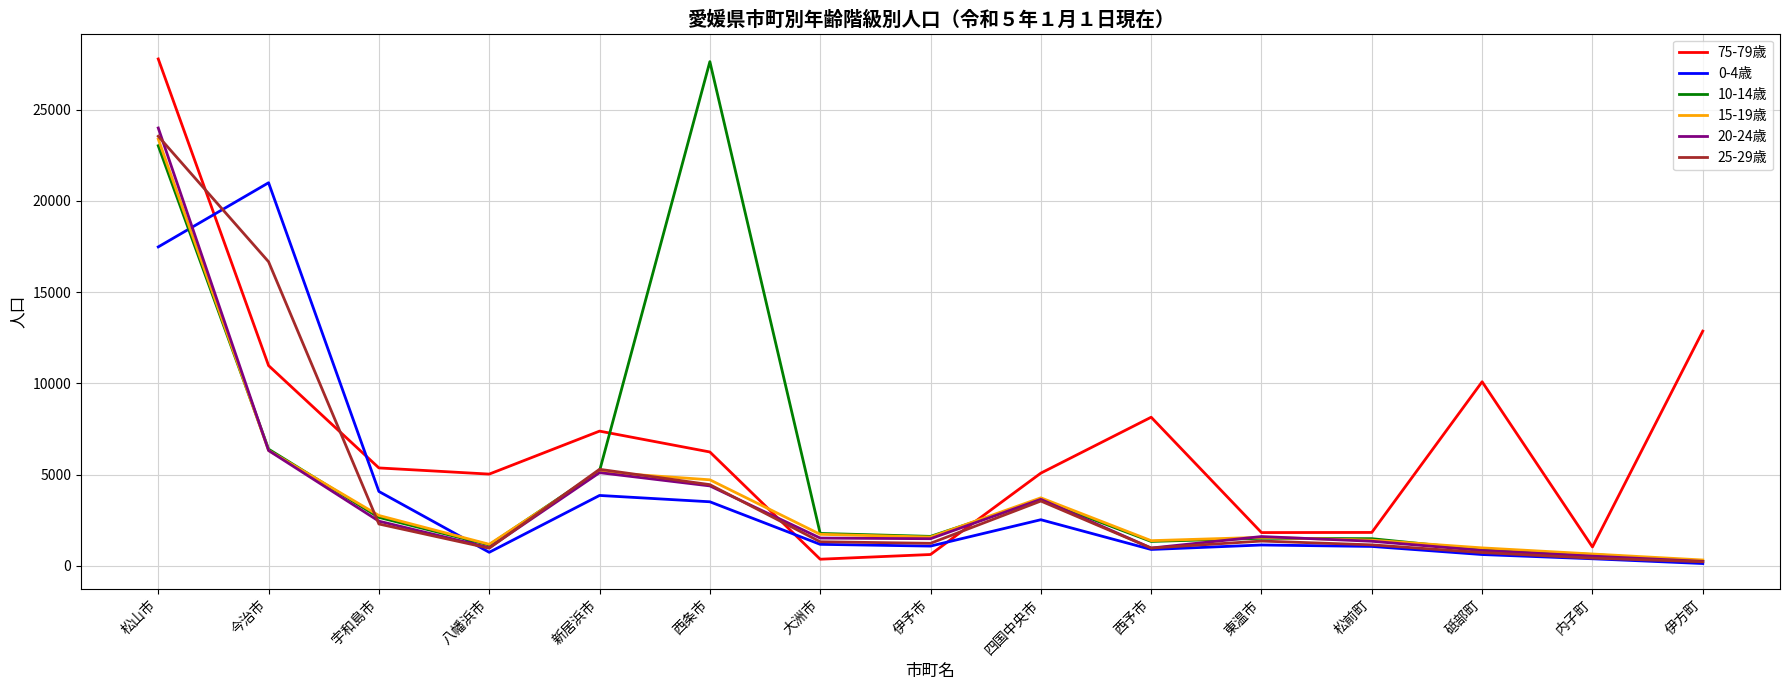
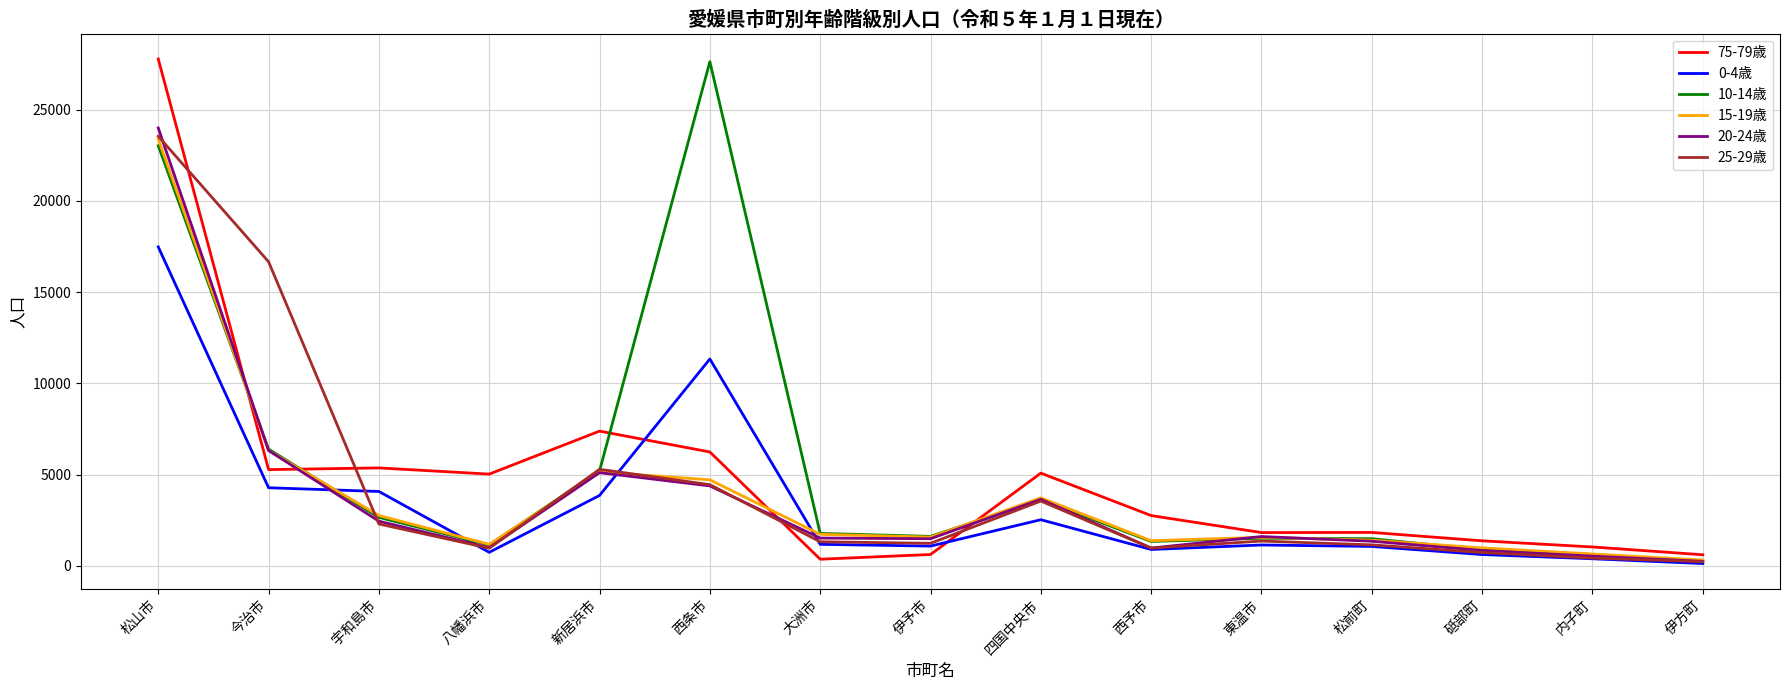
  {
    "75-79歳": {
      "松山市": 27800,
-     "今治市": 11000,
+     "今治市": 5300,
      "宇和島市": 5400,
      "八幡浜市": 5000,
      "新居浜市": 7400,
      "西条市": 6200,
      "大洲市": 400,
      "伊予市": 600,
      "四国中央市": 5100,
-     "西予市": 8200,
+     "西予市": 2800,
      "東温市": 1800,
      "松前町": 1800,
-     "砥部町": 10100,
+     "砥部町": 1400,
      "内子町": 1000,
-     "伊方町": 12900
+     "伊方町": 600
    },
    "0-4歳": {
      "松山市": 17500,
-     "今治市": 21000,
+     "今治市": 4300,
      "宇和島市": 4100,
      "八幡浜市": 700,
      "新居浜市": 3900,
-     "西条市": 3500,
+     "西条市": 11300,
      "伊予市": 1100,
      "四国中央市": 2500,
      "東温市": 1200
    },
    "10-14歳": {
      "松山市": 23000,
      "西条市": 27600
    },
    "15-19歳": {
      "松山市": 23400,
      "西条市": 4700
    },
    "20-24歳": {
      "松山市": 24000,
      "宇和島市": 2500,
      "大洲市": 1500
    },
    "25-29歳": {
      "松山市": 23500,
      "今治市": 16700,
      "宇和島市": 2300,
      "伊予市": 1200,
      "東温市": 1400
    }
  }
